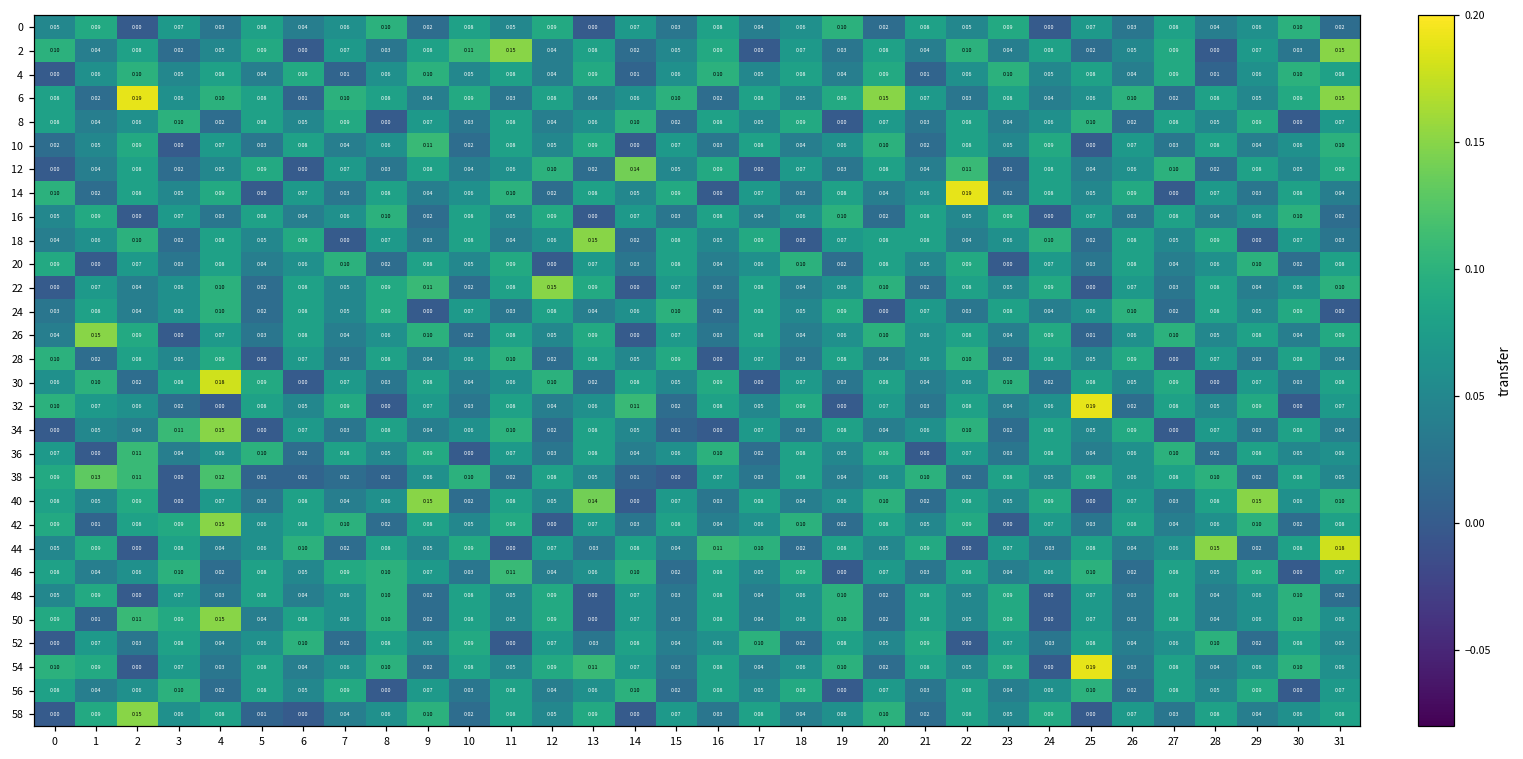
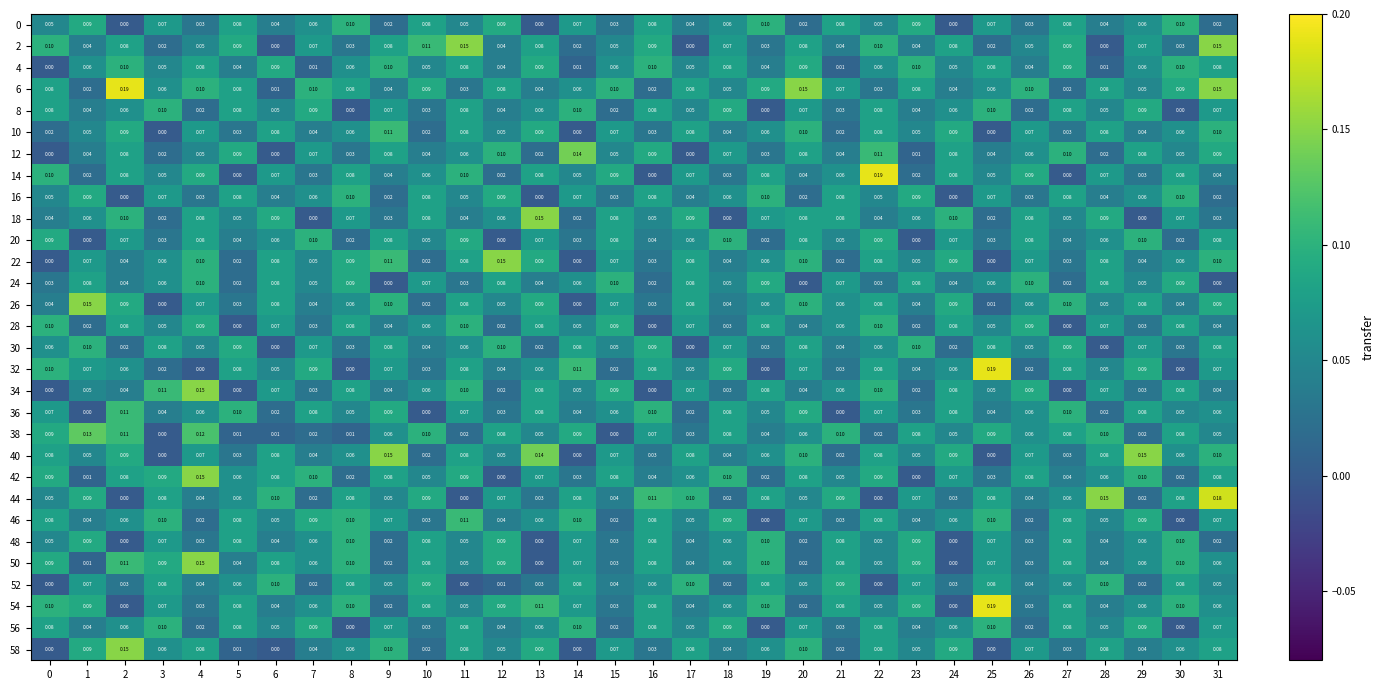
  {
    "30": {
      "0": 0.06,
      "1": 0.10,
      "2": 0.02,
      "3": 0.08,
-     "4": 0.18,
+     "4": 0.05,
      "5": 0.09,
      "6": 0.00,
      "7": 0.07,
      "8": 0.03,
      "9": 0.08,
      "10": 0.04,
      "11": 0.06,
      "12": 0.10,
      "13": 0.02,
      "14": 0.08,
      "15": 0.05,
      "16": 0.09,
      "17": 0.00,
      "18": 0.07,
      "19": 0.03,
      "20": 0.08,
      "21": 0.04,
      "22": 0.06,
      "23": 0.10,
      "24": 0.02,
      "25": 0.08,
      "26": 0.05,
      "27": 0.09,
      "28": 0.00,
      "29": 0.07,
      "30": 0.03,
      "31": 0.08
    },
    "34": {
      "0": 0.00,
      "1": 0.05,
      "2": 0.04,
      "3": 0.11,
      "4": 0.15,
      "5": 0.00,
      "6": 0.07,
      "7": 0.03,
      "8": 0.08,
      "9": 0.04,
      "10": 0.06,
      "11": 0.10,
      "12": 0.02,
      "13": 0.08,
      "14": 0.05,
-     "15": 0.01,
+     "15": 0.09,
      "16": 0.00,
      "17": 0.07,
      "18": 0.03,
      "19": 0.08,
      "20": 0.04,
      "21": 0.06,
      "22": 0.10,
      "23": 0.02,
      "24": 0.08,
      "25": 0.05,
      "26": 0.09,
      "27": 0.00,
      "28": 0.07,
      "29": 0.03,
      "30": 0.08,
      "31": 0.04
    },
    "38": {
      "0": 0.09,
      "1": 0.13,
      "2": 0.11,
      "3": 0.00,
      "4": 0.12,
      "5": 0.01,
      "6": 0.01,
      "7": 0.02,
      "8": 0.01,
      "9": 0.06,
      "10": 0.10,
      "11": 0.02,
      "12": 0.08,
      "13": 0.05,
-     "14": 0.01,
+     "14": 0.09,
      "15": 0.00,
      "16": 0.07,
      "17": 0.03,
      "18": 0.08,
      "19": 0.04,
      "20": 0.06,
      "21": 0.10,
      "22": 0.02,
      "23": 0.08,
      "24": 0.05,
      "25": 0.09,
      "26": 0.06,
      "27": 0.08,
      "28": 0.10,
      "29": 0.02,
      "30": 0.08,
      "31": 0.05
    },
    "52": {
      "0": 0.00,
      "1": 0.07,
      "2": 0.03,
      "3": 0.08,
      "4": 0.04,
      "5": 0.06,
      "6": 0.10,
      "7": 0.02,
      "8": 0.08,
      "9": 0.05,
      "10": 0.09,
      "11": 0.00,
-     "12": 0.07,
+     "12": 0.01,
      "13": 0.03,
      "14": 0.08,
      "15": 0.04,
      "16": 0.06,
      "17": 0.10,
      "18": 0.02,
      "19": 0.08,
      "20": 0.05,
      "21": 0.09,
      "22": 0.00,
      "23": 0.07,
      "24": 0.03,
      "25": 0.08,
      "26": 0.04,
      "27": 0.06,
      "28": 0.10,
      "29": 0.02,
      "30": 0.08,
      "31": 0.05
    }
  }
